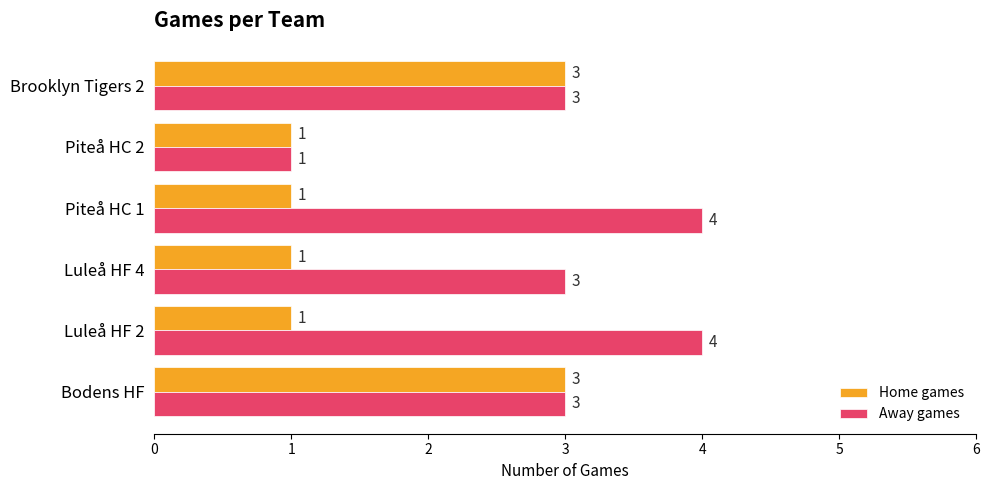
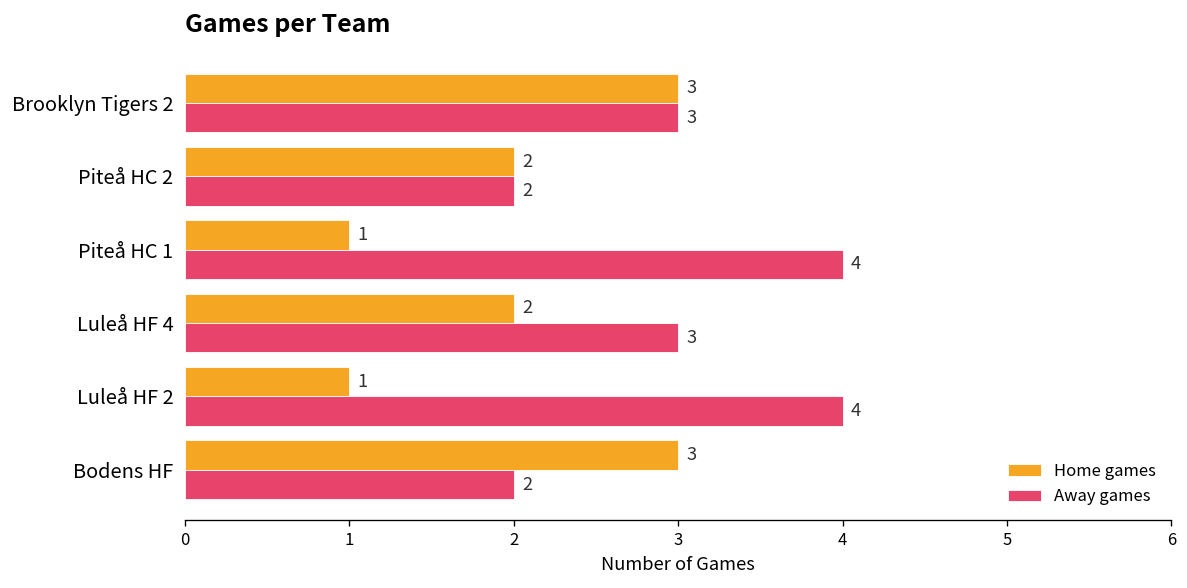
  {
    "Home games": {
      "Brooklyn Tigers 2": 3,
-     "Piteå HC 2": 1,
+     "Piteå HC 2": 2,
      "Piteå HC 1": 1,
-     "Luleå HF 4": 1,
+     "Luleå HF 4": 2,
      "Luleå HF 2": 1,
      "Bodens HF": 3
    },
    "Away games": {
      "Brooklyn Tigers 2": 3,
-     "Piteå HC 2": 1,
+     "Piteå HC 2": 2,
      "Piteå HC 1": 4,
      "Luleå HF 4": 3,
      "Luleå HF 2": 4,
-     "Bodens HF": 3
+     "Bodens HF": 2
    }
  }
